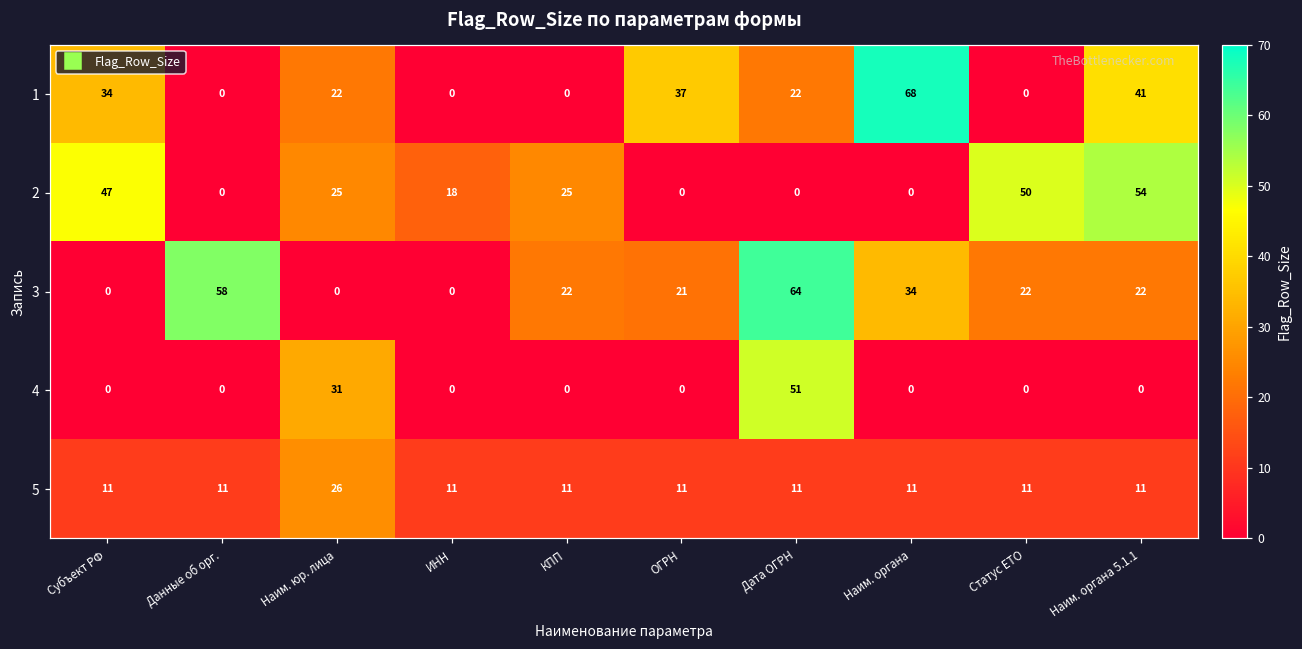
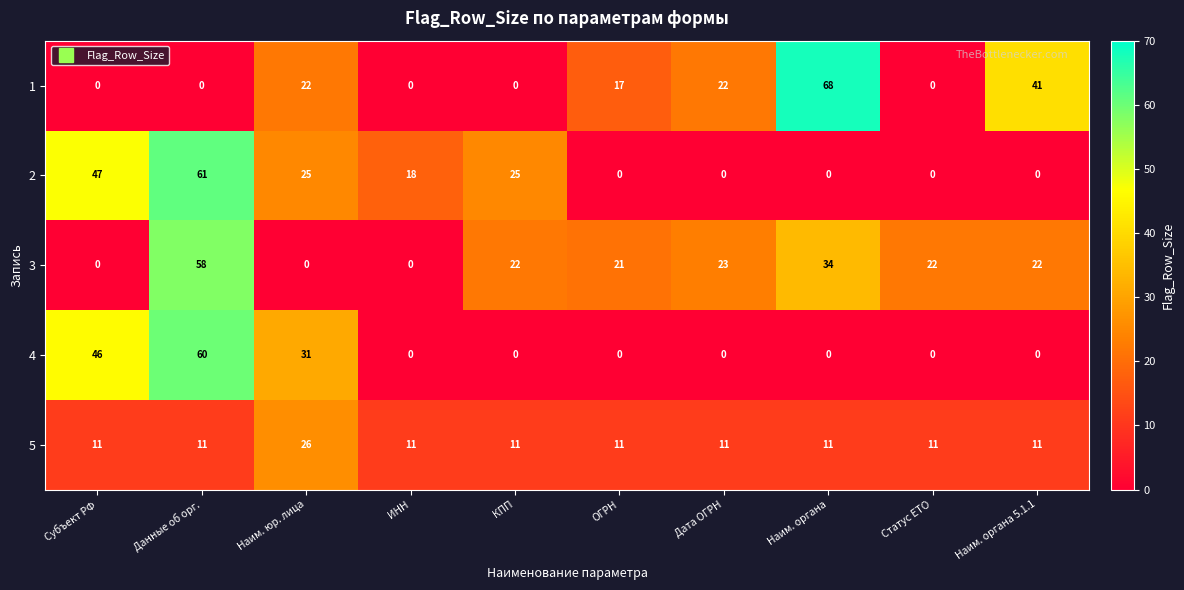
  {
    "1": {
-     "Субъект РФ": 34,
+     "Субъект РФ": 0,
      "Данные об орг.": 0,
      "Наим. юр. лица": 22,
      "ИНН": 0,
      "КПП": 0,
-     "ОГРН": 37,
+     "ОГРН": 17,
      "Дата ОГРН": 22,
      "Наим. органа": 68,
      "Статус ЕТО": 0
    },
    "2": {
      "Субъект РФ": 47,
-     "Данные об орг.": 0,
+     "Данные об орг.": 61,
      "Наим. юр. лица": 25,
      "ИНН": 18,
      "КПП": 25,
      "ОГРН": 0,
      "Дата ОГРН": 0,
      "Наим. органа": 0,
-     "Статус ЕТО": 50,
-     "Наим. органа 5.1.1": 54
+     "Статус ЕТО": 0,
+     "Наим. органа 5.1.1": 0
    },
    "3": {
      "Субъект РФ": 0,
      "Данные об орг.": 58,
      "Наим. юр. лица": 0,
      "ИНН": 0,
      "КПП": 22,
      "ОГРН": 21,
-     "Дата ОГРН": 64,
+     "Дата ОГРН": 23,
      "Наим. органа": 34,
      "Статус ЕТО": 22,
      "Наим. органа 5.1.1": 22
    },
    "4": {
-     "Субъект РФ": 0,
-     "Данные об орг.": 0,
+     "Субъект РФ": 46,
+     "Данные об орг.": 60,
      "Наим. юр. лица": 31,
      "ИНН": 0,
      "КПП": 0,
      "ОГРН": 0,
-     "Дата ОГРН": 51,
+     "Дата ОГРН": 0,
      "Наим. органа": 0,
      "Статус ЕТО": 0,
      "Наим. органа 5.1.1": 0
    },
    "5": {
      "Субъект РФ": 11,
      "Данные об орг.": 11,
      "Наим. юр. лица": 26,
      "ИНН": 11,
      "КПП": 11,
      "ОГРН": 11,
      "Дата ОГРН": 11,
      "Наим. органа": 11,
      "Статус ЕТО": 11,
      "Наим. органа 5.1.1": 11
    }
  }
